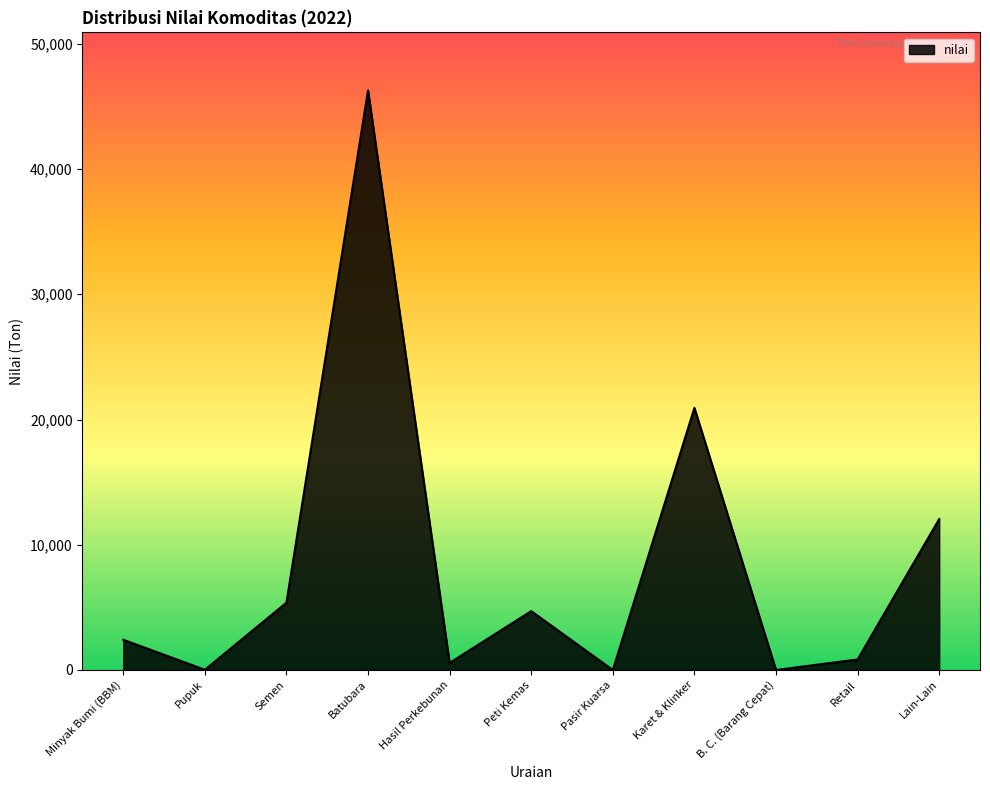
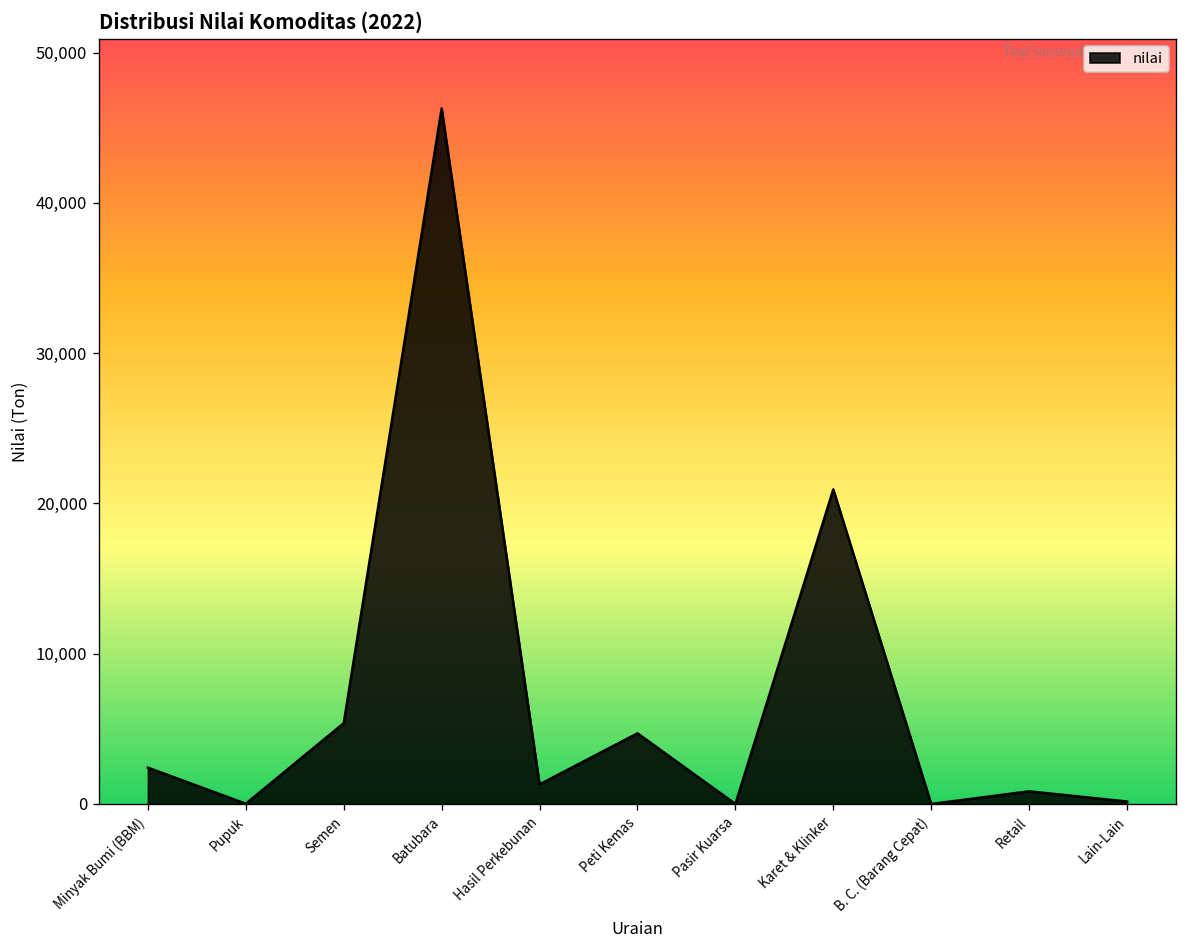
  {
    "Minyak Bumi (BBM)": "2,400",
    "Pupuk": "0",
    "Semen": "5,400",
    "Batubara": "46,300",
-   "Hasil Perkebunan": "600",
+   "Hasil Perkebunan": "1,300",
    "Peti Kemas": "4,700",
    "Pasir Kuarsa": "0",
    "Karet & Klinker": "20,900",
    "B. C. (Barang Cepat)": "0",
    "Retail": "800",
-   "Lain-Lain": "12,100"
+   "Lain-Lain": "200"
  }
